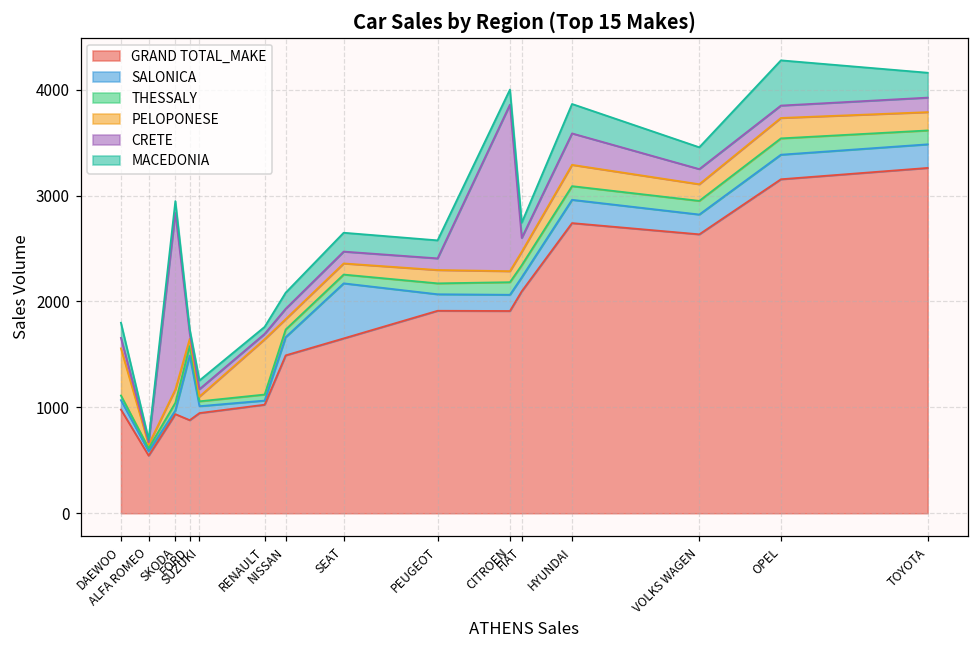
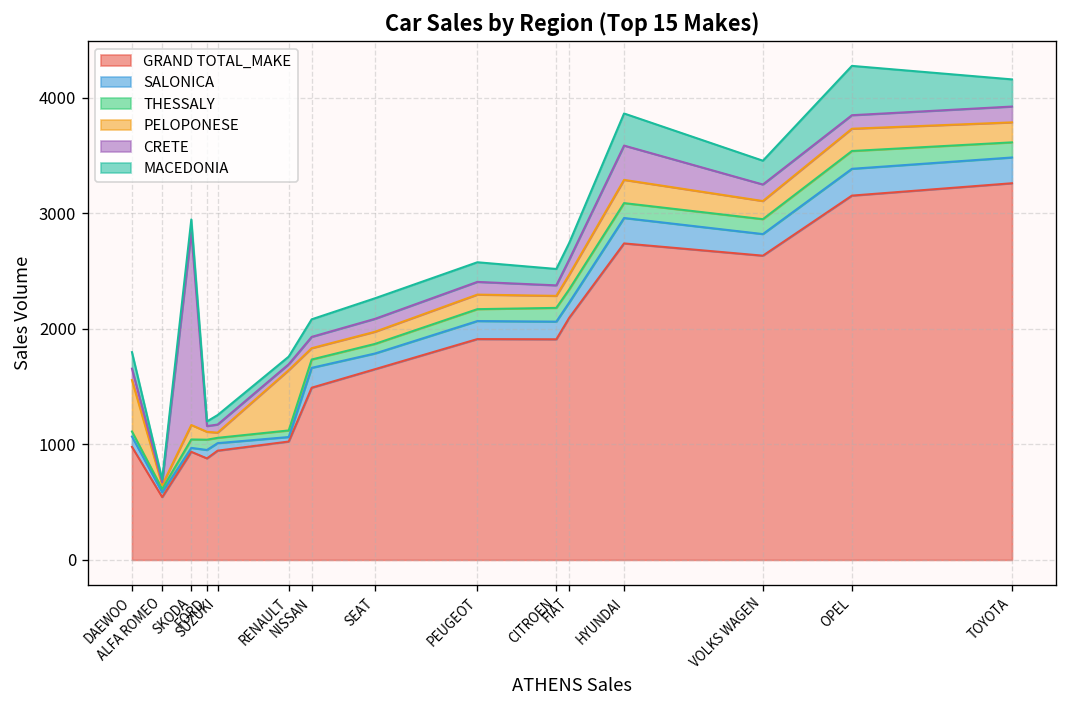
  {
    "GRAND TOTAL_MAKE": {
      "DAEWOO": 1000,
      "ALFA ROMEO": 500,
      "SKODA": 900,
      "FORD": 900,
      "SUZUKI": 900,
      "RENAULT": 1000,
      "NISSAN": 1500,
      "SEAT": 1700,
      "PEUGEOT": 1900,
      "CITROEN": 1900,
      "FIAT": 2100,
      "HYUNDAI": 2700,
      "VOLKS WAGEN": 2600,
      "OPEL": 3200,
      "TOYOTA": 3300
    },
    "SALONICA": {
      "DAEWOO": 100,
      "ALFA ROMEO": 0,
      "SKODA": 0,
-     "FORD": 600,
+     "FORD": 100,
      "SUZUKI": 100,
      "RENAULT": 0,
      "NISSAN": 200,
-     "SEAT": 500,
+     "SEAT": 100,
      "PEUGEOT": 200,
      "CITROEN": 200,
      "FIAT": 100,
      "HYUNDAI": 200,
      "VOLKS WAGEN": 200,
      "OPEL": 200,
      "TOYOTA": 200
    },
    "PELOPONESE": {
      "DAEWOO": 400,
      "SKODA": 100,
      "FORD": 100,
      "SUZUKI": 0,
      "RENAULT": 500,
      "NISSAN": 100,
      "SEAT": 100,
      "PEUGEOT": 100,
      "CITROEN": 100,
      "FIAT": 100,
      "HYUNDAI": 200,
      "VOLKS WAGEN": 200,
      "OPEL": 200,
      "TOYOTA": 200
    },
    "CRETE": {
      "DAEWOO": 100,
      "SKODA": 1700,
      "FORD": 100,
      "SUZUKI": 100,
      "RENAULT": 100,
      "NISSAN": 100,
      "SEAT": 100,
      "PEUGEOT": 100,
-     "CITROEN": 1600,
+     "CITROEN": 100,
      "FIAT": 100,
      "HYUNDAI": 300,
      "VOLKS WAGEN": 100,
      "OPEL": 100,
      "TOYOTA": 100
    }
  }
